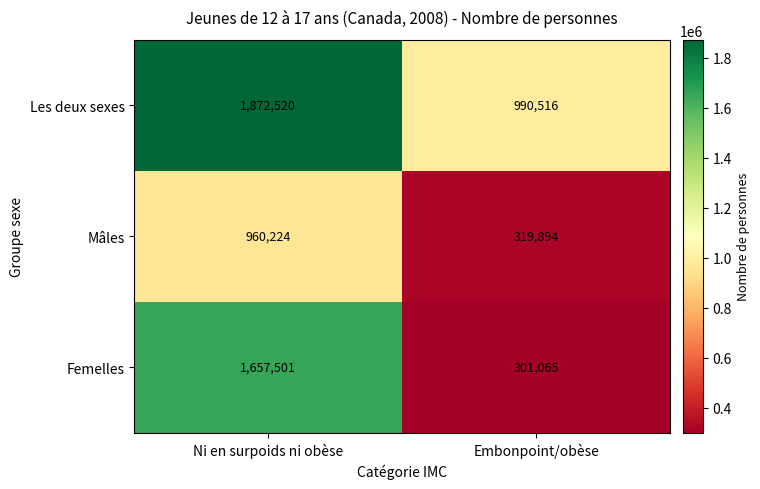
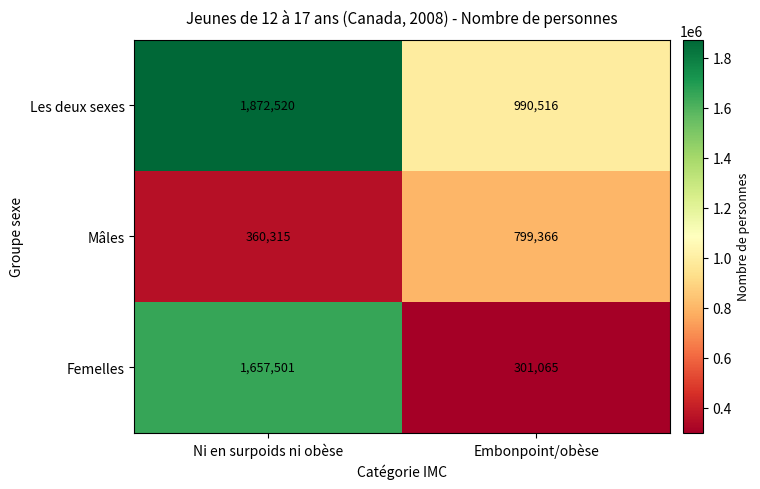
  {
    "Les deux sexes": {
      "Ni en surpoids ni obèse": "1,872,520",
      "Embonpoint/obèse": "990,516"
    },
    "Mâles": {
-     "Ni en surpoids ni obèse": "960,224",
-     "Embonpoint/obèse": "319,894"
+     "Ni en surpoids ni obèse": "360,315",
+     "Embonpoint/obèse": "799,366"
    },
    "Femelles": {
      "Ni en surpoids ni obèse": "1,657,501",
      "Embonpoint/obèse": "301,065"
    }
  }
